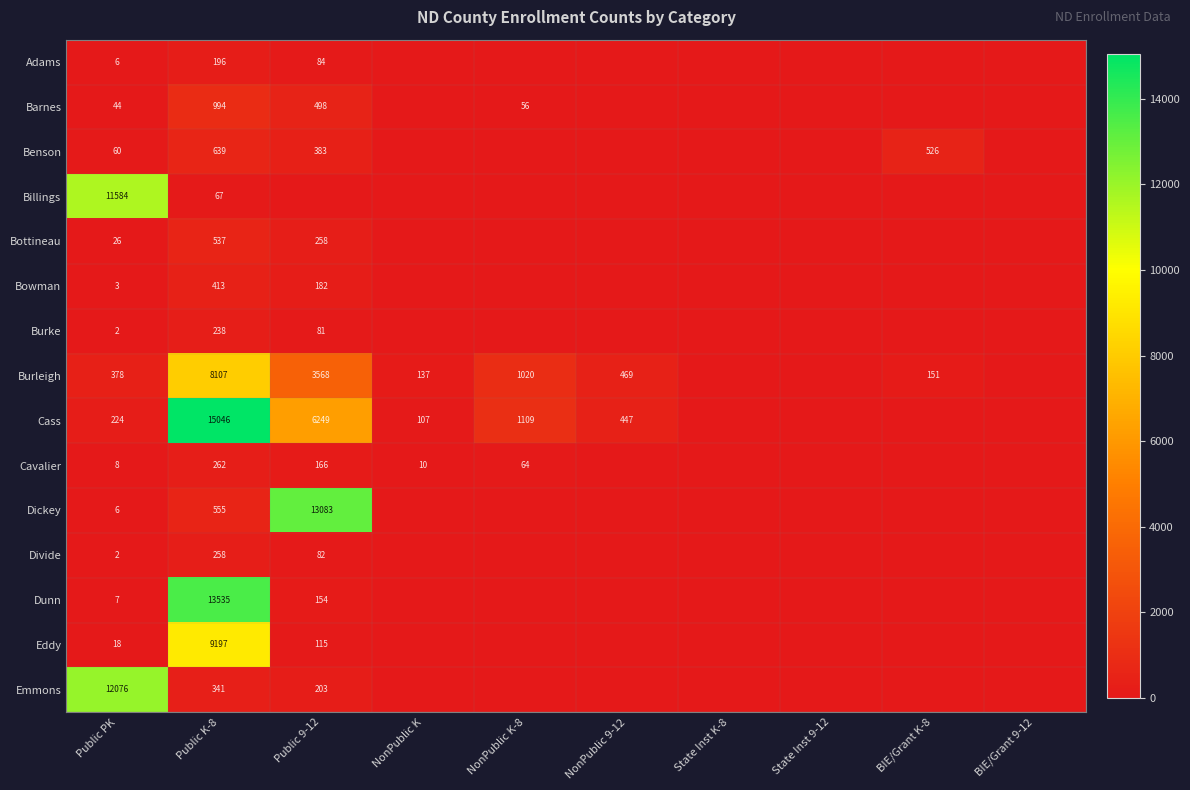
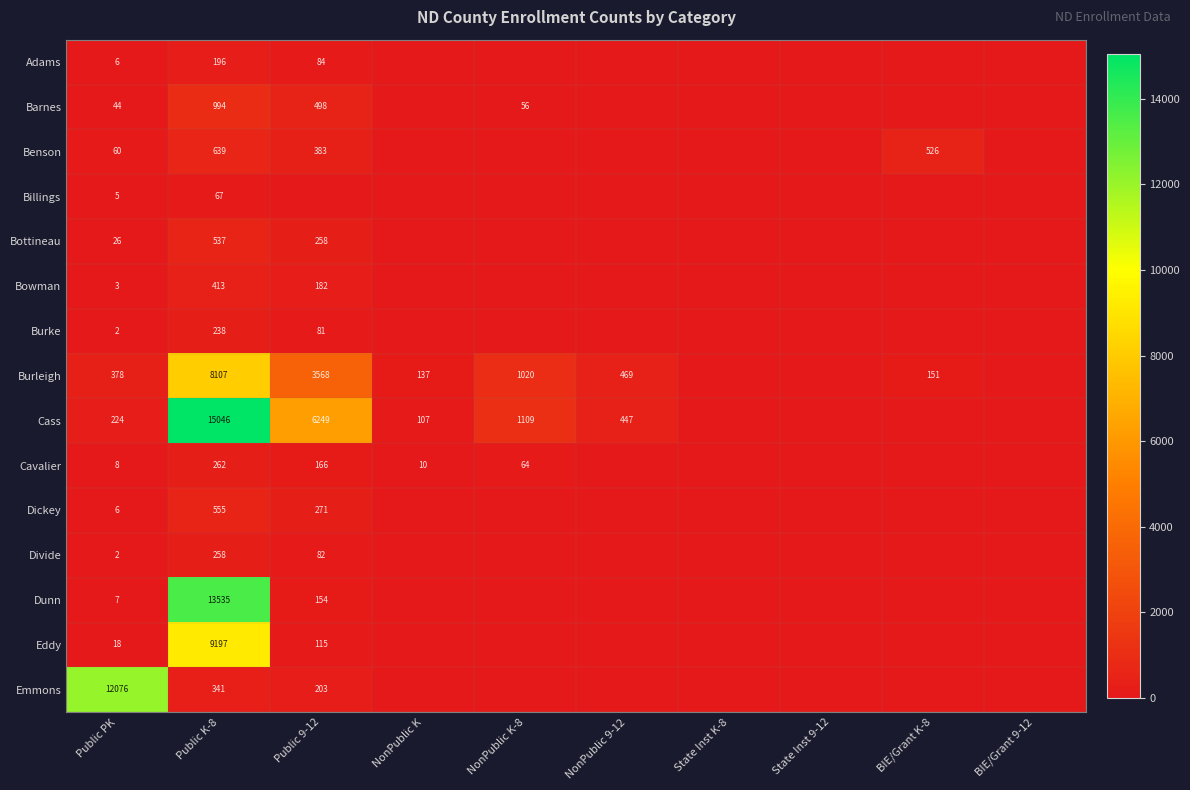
  {
    "Adams": {
      "Public PK": 6,
      "Public K-8": 196,
      "Public 9-12": 84
    },
    "Barnes": {
      "Public PK": 44,
      "Public K-8": 994,
      "Public 9-12": 498,
      "NonPublic K-8": 56
    },
    "Benson": {
      "Public PK": 60,
      "Public K-8": 639,
      "Public 9-12": 383,
      "BIE/Grant K-8": 526
    },
    "Billings": {
-     "Public PK": 11584,
+     "Public PK": 5,
      "Public K-8": 67
    },
    "Bottineau": {
      "Public PK": 26,
      "Public K-8": 537,
      "Public 9-12": 258
    },
    "Bowman": {
      "Public PK": 3,
      "Public K-8": 413,
      "Public 9-12": 182
    },
    "Burke": {
      "Public PK": 2,
      "Public K-8": 238,
      "Public 9-12": 81
    },
    "Burleigh": {
      "Public PK": 378,
      "Public K-8": 8107,
      "Public 9-12": 3568,
      "NonPublic K": 137,
      "NonPublic K-8": 1020,
      "NonPublic 9-12": 469,
      "BIE/Grant K-8": 151
    },
    "Cass": {
      "Public PK": 224,
      "Public K-8": 15046,
      "Public 9-12": 6249,
      "NonPublic K": 107,
      "NonPublic K-8": 1109,
      "NonPublic 9-12": 447
    },
    "Cavalier": {
      "Public PK": 8,
      "Public K-8": 262,
      "Public 9-12": 166,
      "NonPublic K": 10,
      "NonPublic K-8": 64
    },
    "Dickey": {
      "Public PK": 6,
      "Public K-8": 555,
-     "Public 9-12": 13083
+     "Public 9-12": 271
    },
    "Divide": {
      "Public PK": 2,
      "Public K-8": 258,
      "Public 9-12": 82
    },
    "Dunn": {
      "Public PK": 7,
      "Public K-8": 13535,
      "Public 9-12": 154
    },
    "Eddy": {
      "Public PK": 18,
      "Public K-8": 9197,
      "Public 9-12": 115
    },
    "Emmons": {
      "Public PK": 12076,
      "Public K-8": 341,
      "Public 9-12": 203
    }
  }
